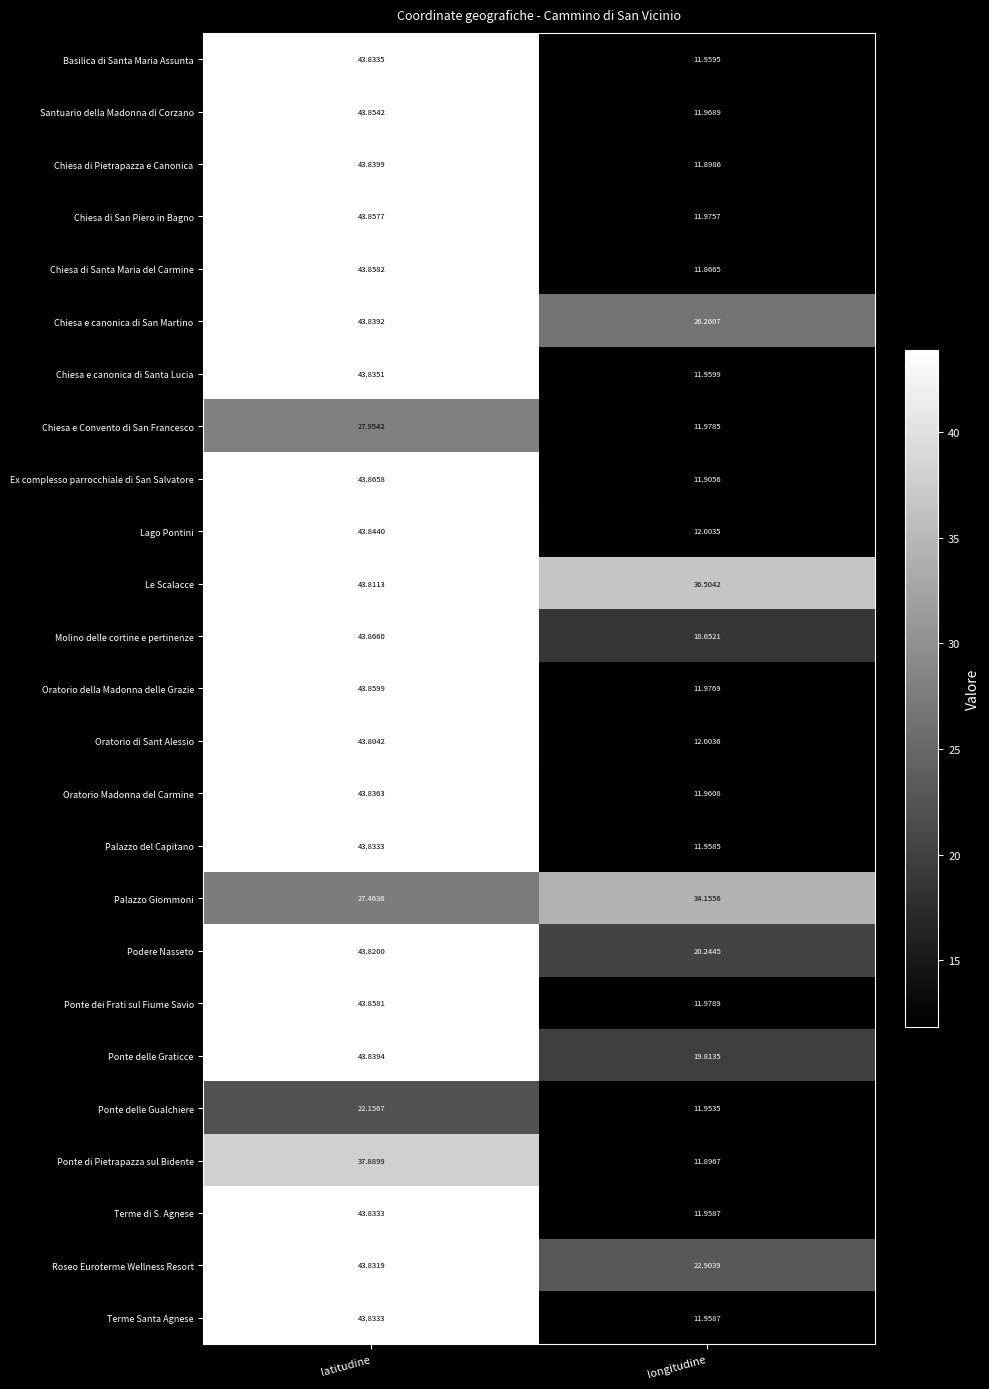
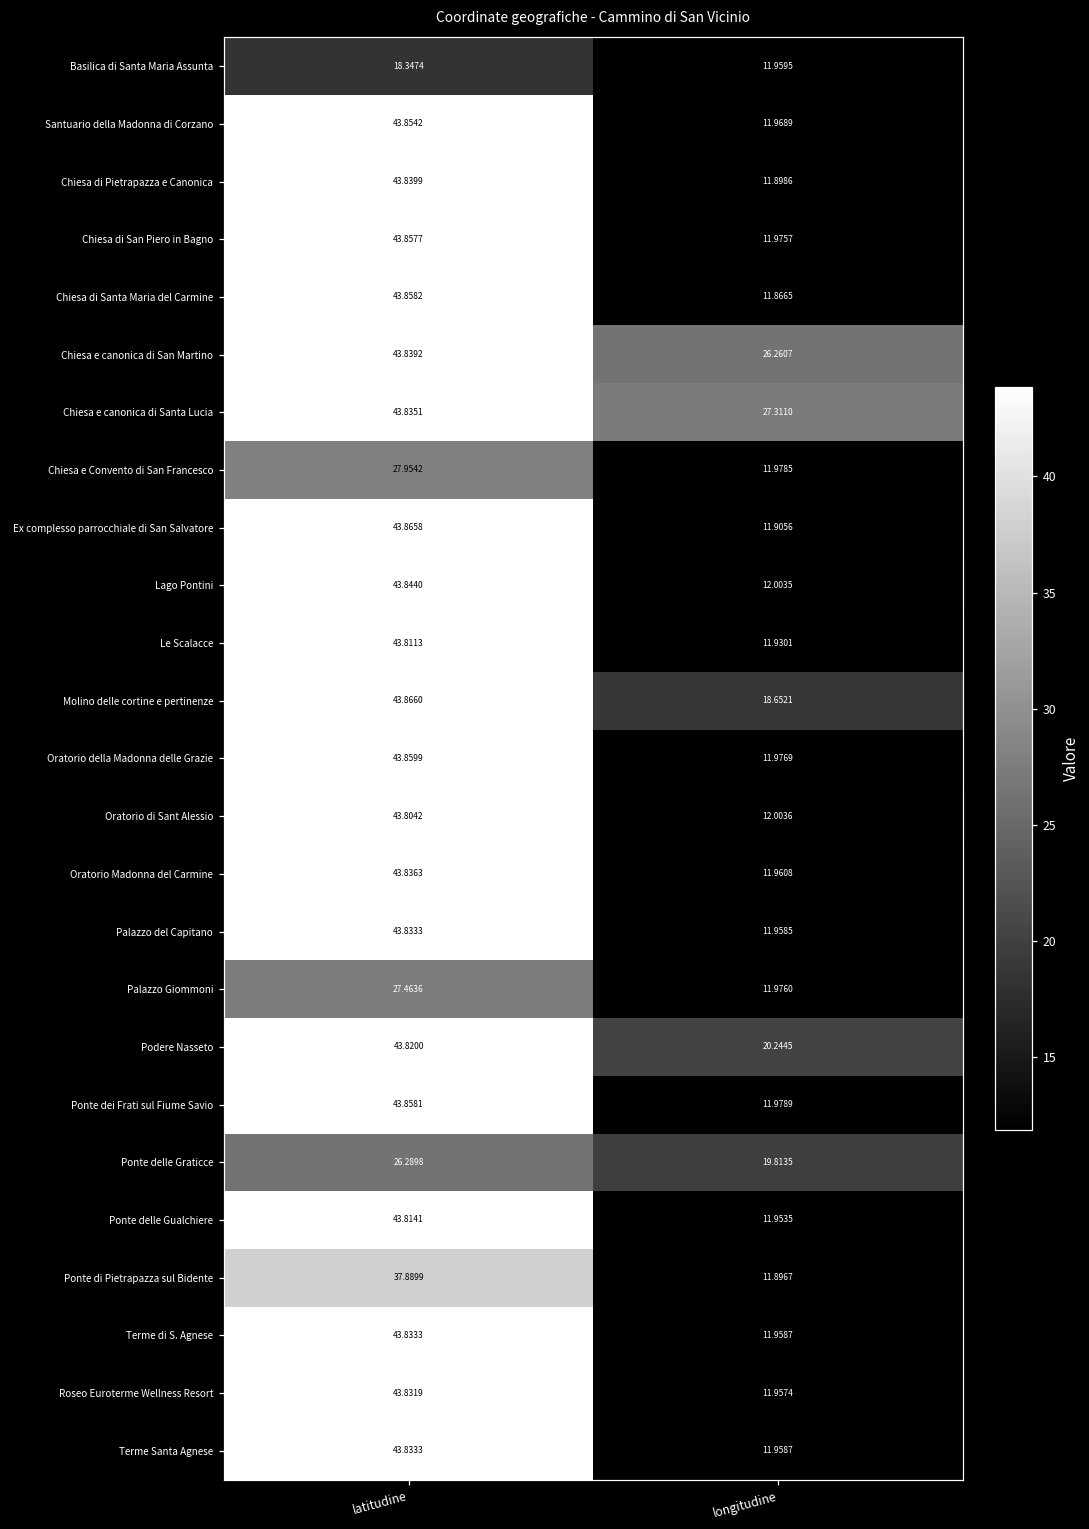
  {
    "Basilica di Santa Maria Assunta": {
-     "latitudine": 43.8335,
+     "latitudine": 18.3474,
      "longitudine": 11.9595
    },
    "Santuario della Madonna di Corzano": {
      "latitudine": 43.8542,
      "longitudine": 11.9689
    },
    "Chiesa di Pietrapazza e Canonica": {
      "latitudine": 43.8399,
      "longitudine": 11.8986
    },
    "Chiesa di San Piero in Bagno": {
      "latitudine": 43.8577,
      "longitudine": 11.9757
    },
    "Chiesa di Santa Maria del Carmine": {
      "latitudine": 43.8582,
      "longitudine": 11.8665
    },
    "Chiesa e canonica di San Martino": {
      "latitudine": 43.8392,
      "longitudine": 26.2607
    },
    "Chiesa e canonica di Santa Lucia": {
      "latitudine": 43.8351,
-     "longitudine": 11.9599
+     "longitudine": 27.3110
    },
    "Chiesa e Convento di San Francesco": {
      "latitudine": 27.9542,
      "longitudine": 11.9785
    },
    "Ex complesso parrocchiale di San Salvatore": {
      "latitudine": 43.8658,
      "longitudine": 11.9056
    },
    "Lago Pontini": {
      "latitudine": 43.8440,
      "longitudine": 12.0035
    },
    "Le Scalacce": {
      "latitudine": 43.8113,
-     "longitudine": 36.5042
+     "longitudine": 11.9301
    },
    "Molino delle cortine e pertinenze": {
      "latitudine": 43.8660,
      "longitudine": 18.6521
    },
    "Oratorio della Madonna delle Grazie": {
      "latitudine": 43.8599,
      "longitudine": 11.9769
    },
    "Oratorio di Sant Alessio": {
      "latitudine": 43.8042,
      "longitudine": 12.0036
    },
    "Oratorio Madonna del Carmine": {
      "latitudine": 43.8363,
      "longitudine": 11.9608
    },
    "Palazzo del Capitano": {
      "latitudine": 43.8333,
      "longitudine": 11.9585
    },
    "Palazzo Giommoni": {
      "latitudine": 27.4636,
-     "longitudine": 34.1556
+     "longitudine": 11.9760
    },
    "Podere Nasseto": {
      "latitudine": 43.8200,
      "longitudine": 20.2445
    },
    "Ponte dei Frati sul Fiume Savio": {
      "latitudine": 43.8581,
      "longitudine": 11.9789
    },
    "Ponte delle Graticce": {
-     "latitudine": 43.8394,
+     "latitudine": 26.2898,
      "longitudine": 19.8135
    },
    "Ponte delle Gualchiere": {
-     "latitudine": 22.1567,
+     "latitudine": 43.8141,
      "longitudine": 11.9535
    },
    "Ponte di Pietrapazza sul Bidente": {
      "latitudine": 37.8899,
      "longitudine": 11.8967
    },
    "Terme di S. Agnese": {
      "latitudine": 43.8333,
      "longitudine": 11.9587
    },
    "Roseo Euroterme Wellness Resort": {
      "latitudine": 43.8319,
-     "longitudine": 22.9039
+     "longitudine": 11.9574
    },
    "Terme Santa Agnese": {
      "latitudine": 43.8333,
      "longitudine": 11.9587
    }
  }
